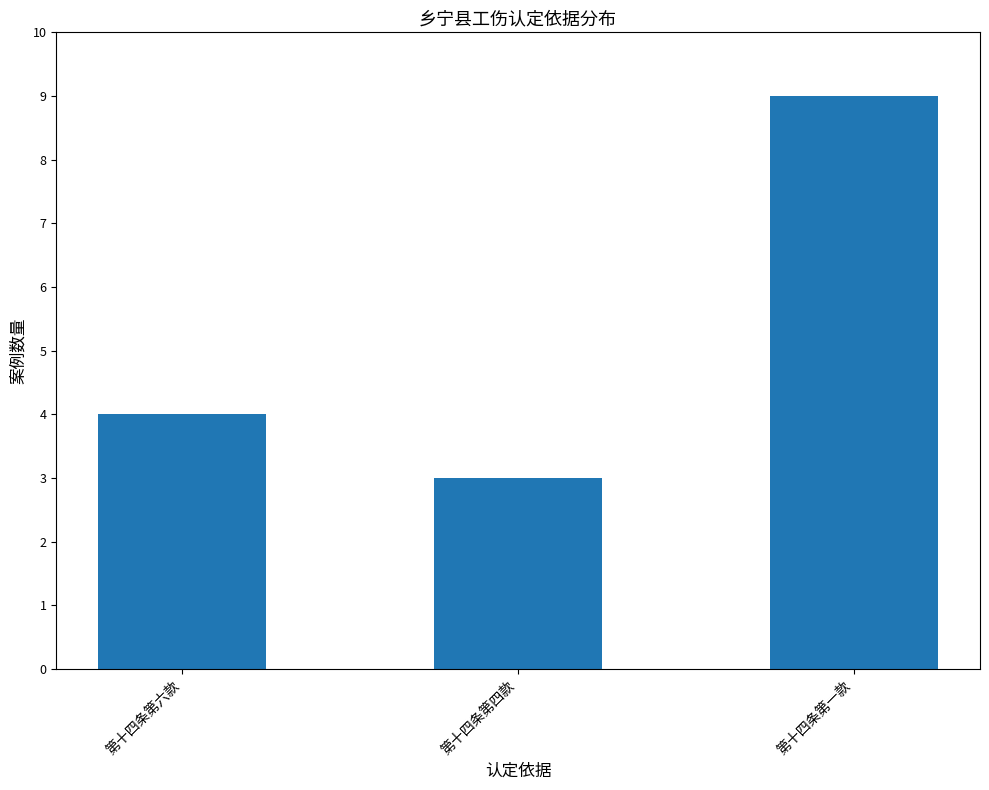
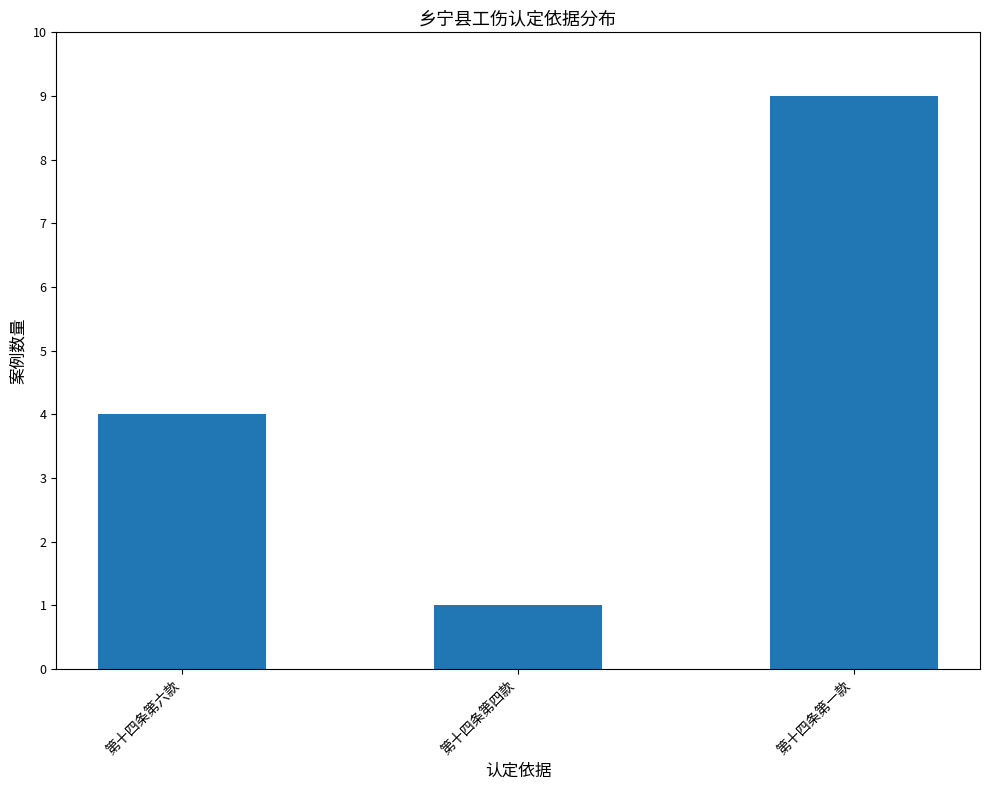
  {
    "第十四条第六款": 4,
-   "第十四条第四款": 3,
+   "第十四条第四款": 1,
    "第十四条第一款": 9
  }
